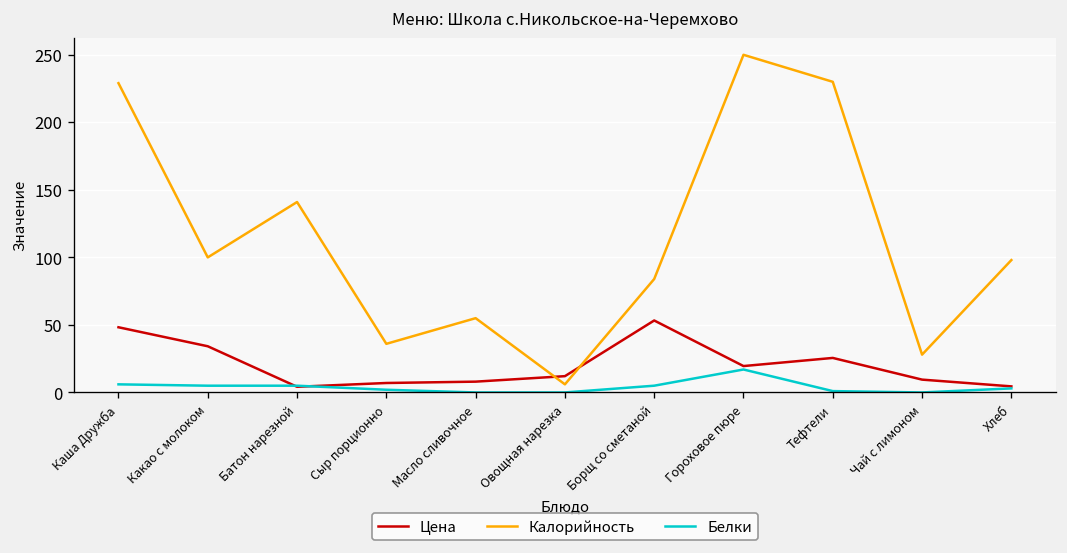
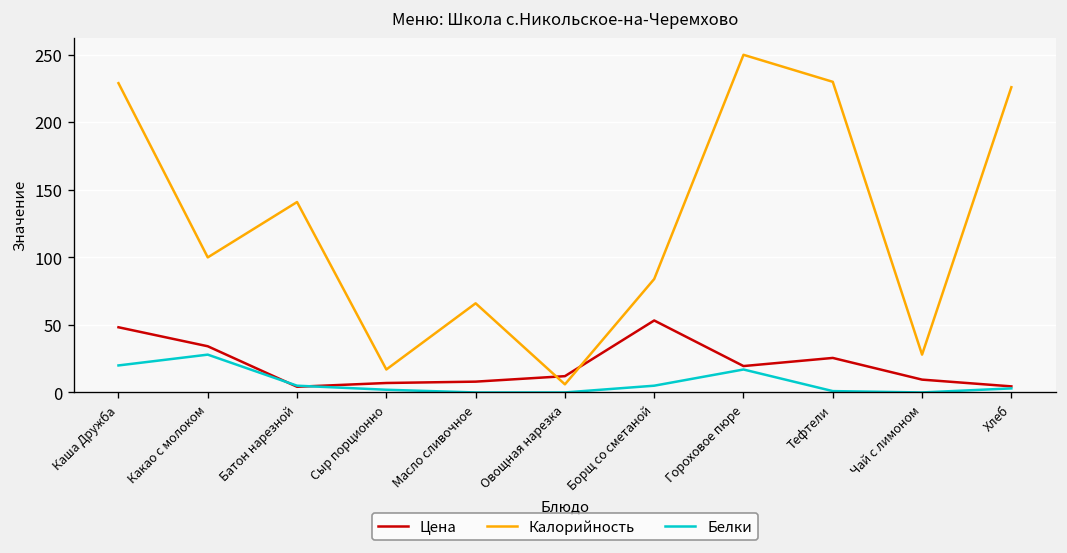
  {
    "Цена": {
      "Каша Дружба": 48,
      "Какао с молоком": 34,
      "Сыр порционно": 7,
      "Масло сливочное": 8,
      "Овощная нарезка": 12,
      "Борщ со сметаной": 53,
      "Гороховое пюре": 20,
      "Тефтели": 26,
      "Чай с лимоном": 10
    },
    "Калорийность": {
      "Каша Дружба": 229,
      "Какао с молоком": 100,
      "Батон нарезной": 141,
-     "Сыр порционно": 36,
-     "Масло сливочное": 55,
+     "Сыр порционно": 17,
+     "Масло сливочное": 66,
      "Овощная нарезка": 6,
      "Борщ со сметаной": 84,
      "Гороховое пюре": 250,
      "Тефтели": 230,
      "Чай с лимоном": 28,
-     "Хлеб": 98
+     "Хлеб": 226
    },
    "Белки": {
-     "Каша Дружба": 6,
-     "Какао с молоком": 5,
+     "Каша Дружба": 20,
+     "Какао с молоком": 28,
      "Сыр порционно": 2,
      "Масло сливочное": 0,
      "Овощная нарезка": 0,
      "Борщ со сметаной": 5,
      "Гороховое пюре": 17,
      "Тефтели": 1,
      "Чай с лимоном": 0
    }
  }
